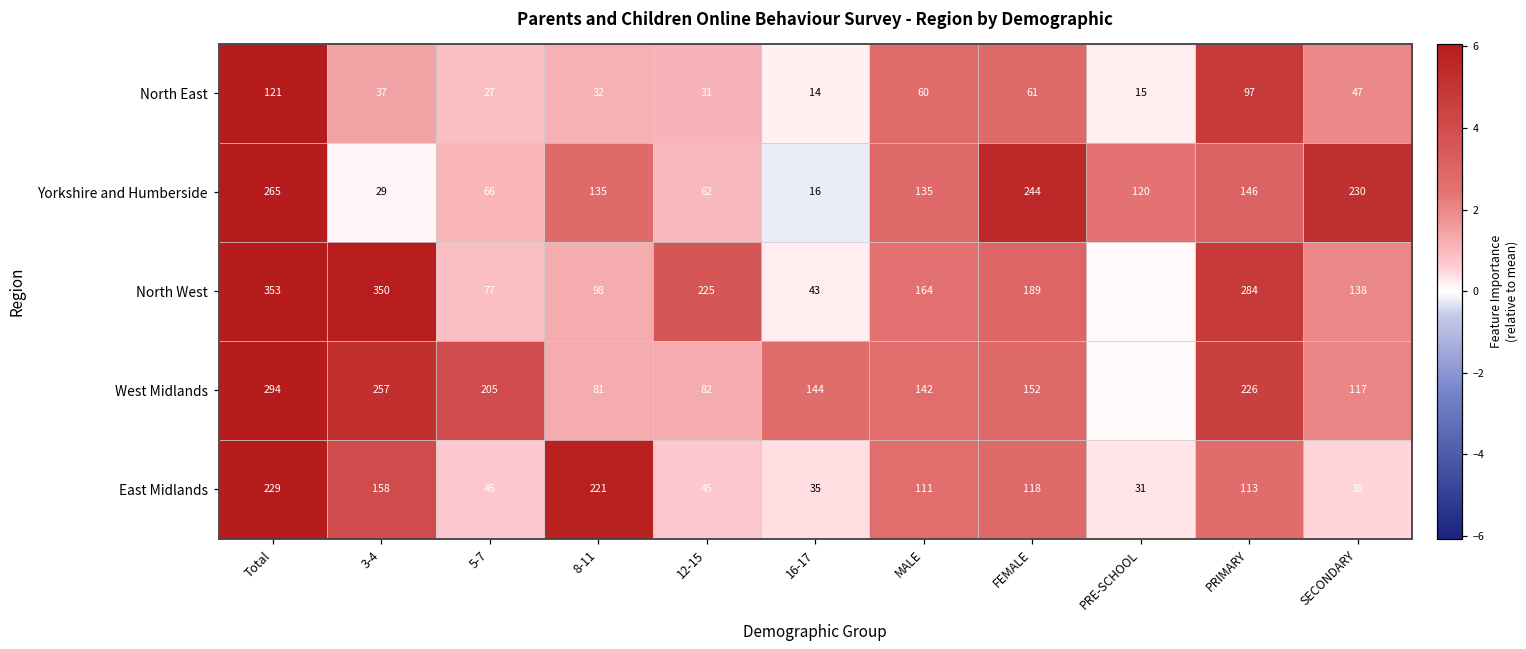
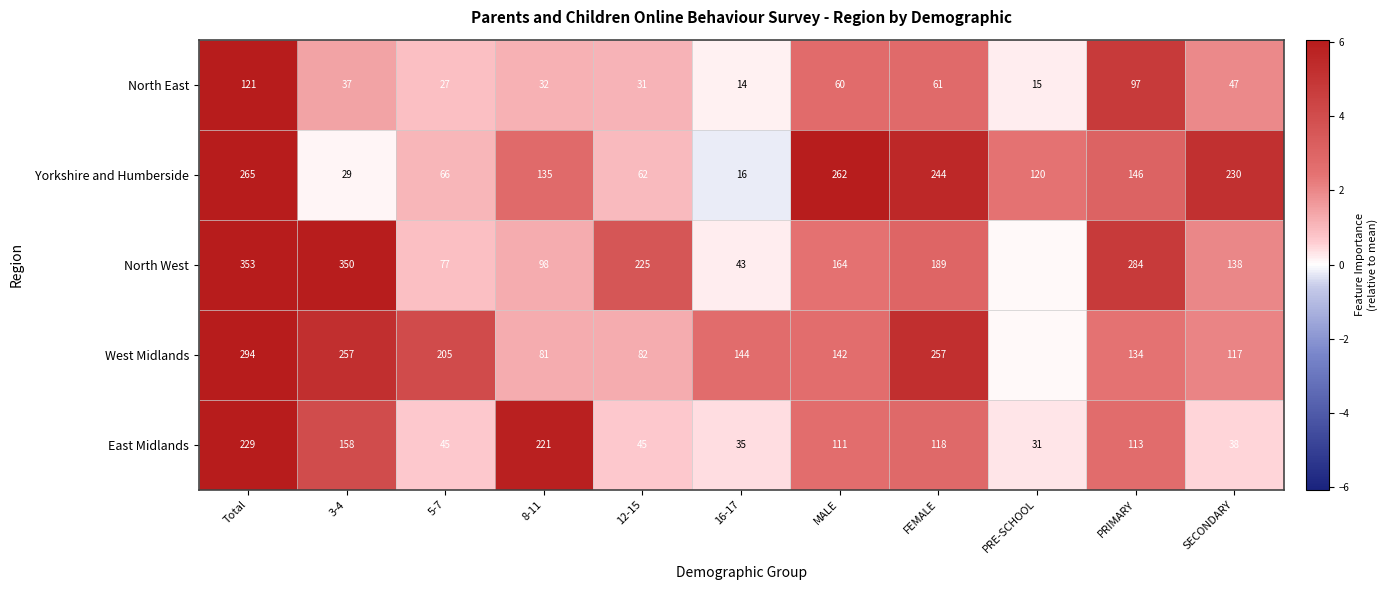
  {
    "North East": {
      "Total": 121,
      "3-4": 37,
      "5-7": 27,
      "8-11": 32,
      "12-15": 31,
      "16-17": 14,
      "MALE": 60,
      "FEMALE": 61,
      "PRE-SCHOOL": 15,
      "PRIMARY": 97,
      "SECONDARY": 47
    },
    "Yorkshire and Humberside": {
      "Total": 265,
      "3-4": 29,
      "5-7": 66,
      "8-11": 135,
      "12-15": 62,
      "16-17": 16,
-     "MALE": 135,
+     "MALE": 262,
      "FEMALE": 244,
      "PRE-SCHOOL": 120,
      "PRIMARY": 146,
      "SECONDARY": 230
    },
    "North West": {
      "Total": 353,
      "3-4": 350,
      "5-7": 77,
      "8-11": 98,
      "12-15": 225,
      "16-17": 43,
      "MALE": 164,
      "FEMALE": 189,
      "PRIMARY": 284,
      "SECONDARY": 138
    },
    "West Midlands": {
      "Total": 294,
      "3-4": 257,
      "5-7": 205,
      "8-11": 81,
      "12-15": 82,
      "16-17": 144,
      "MALE": 142,
-     "FEMALE": 152,
-     "PRIMARY": 226,
+     "FEMALE": 257,
+     "PRIMARY": 134,
      "SECONDARY": 117
    },
    "East Midlands": {
      "Total": 229,
      "3-4": 158,
      "5-7": 45,
      "8-11": 221,
      "12-15": 45,
      "16-17": 35,
      "MALE": 111,
      "FEMALE": 118,
      "PRE-SCHOOL": 31,
      "PRIMARY": 113
    }
  }
